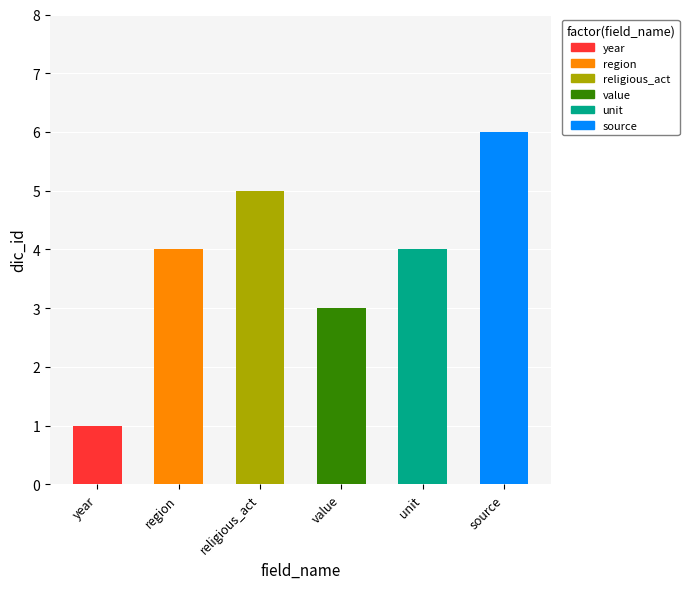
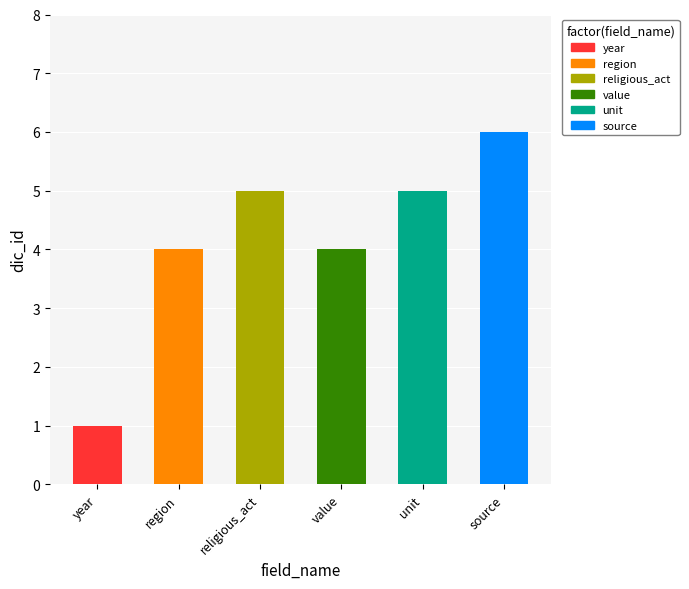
  {
    "year": 1,
    "region": 4,
    "religious_act": 5,
-   "value": 3,
-   "unit": 4,
+   "value": 4,
+   "unit": 5,
    "source": 6
  }
